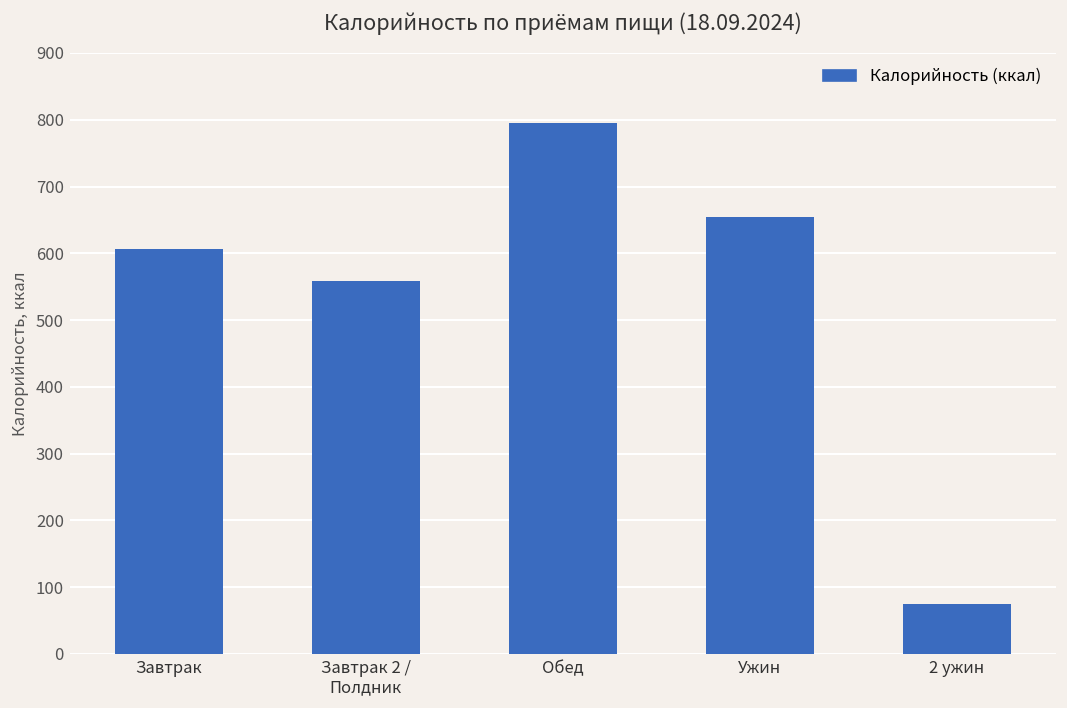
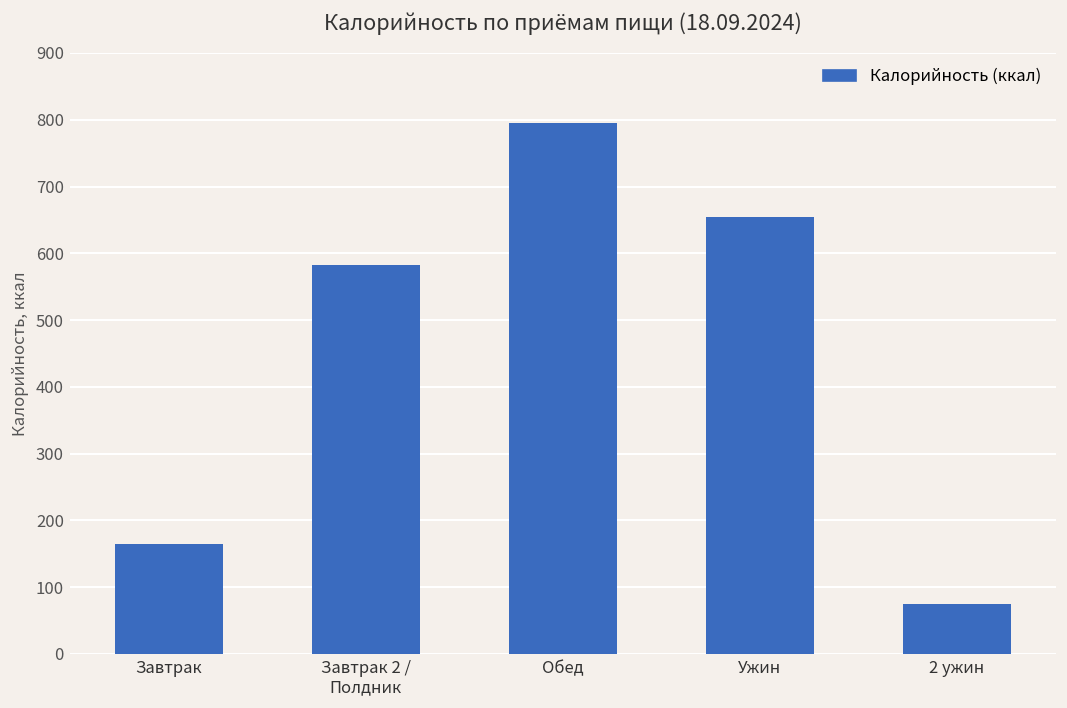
  {
-   "Завтрак": 610,
-   "Завтрак 2 / Полдник": 560,
+   "Завтрак": 160,
+   "Завтрак 2 / Полдник": 580,
    "Обед": 800,
    "Ужин": 650,
    "2 ужин": 80
  }
